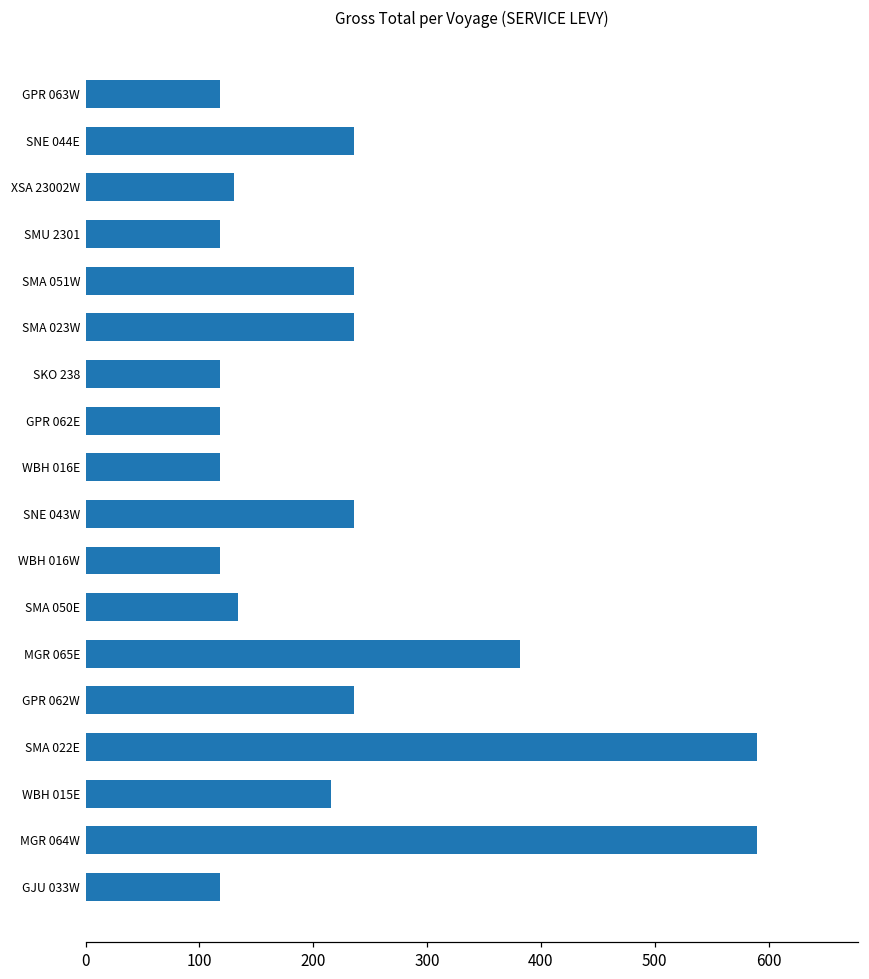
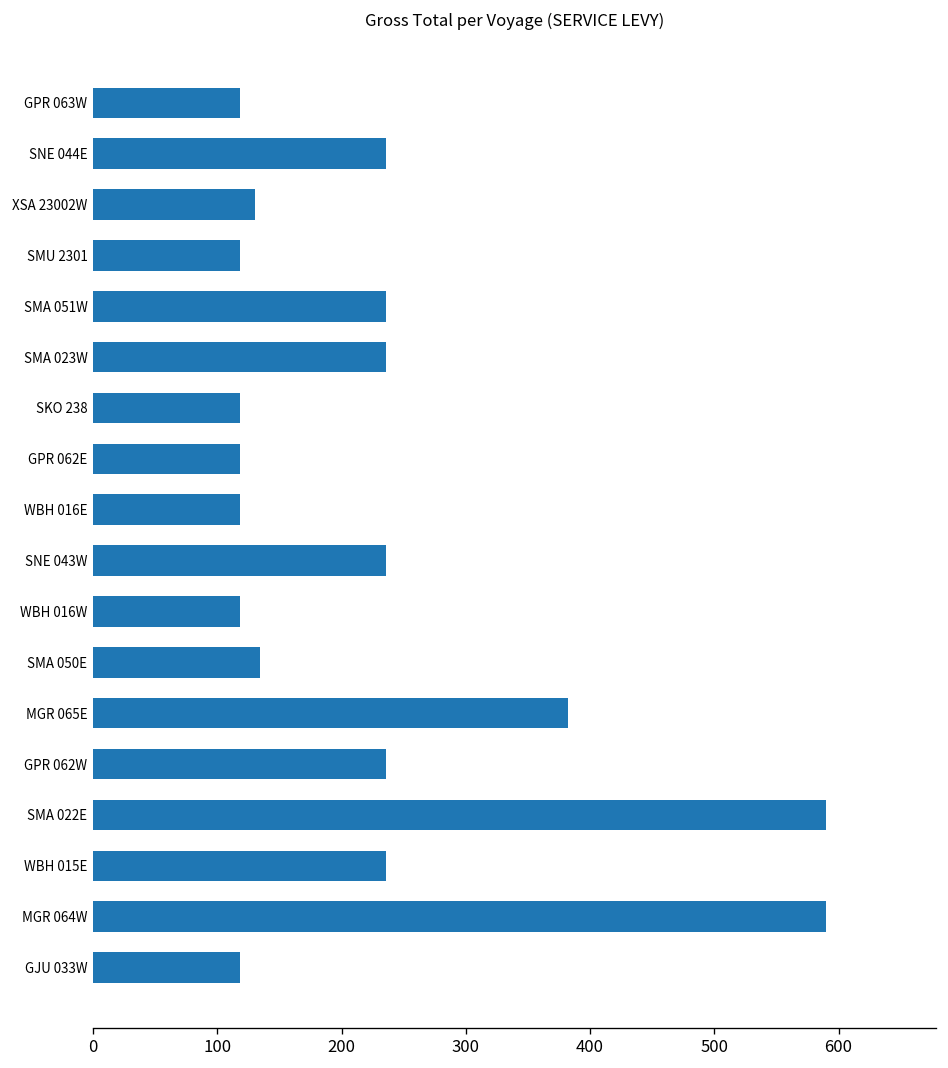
  {
    "GPR 063W": 118,
    "SNE 044E": 236,
    "XSA 23002W": 130,
    "SMU 2301": 118,
    "SMA 051W": 236,
    "SMA 023W": 236,
    "SKO 238": 118,
    "GPR 062E": 118,
    "WBH 016E": 118,
    "SNE 043W": 236,
    "WBH 016W": 118,
    "SMA 050E": 134,
    "MGR 065E": 382,
    "GPR 062W": 236,
    "SMA 022E": 590,
-   "WBH 015E": 216,
+   "WBH 015E": 236,
    "MGR 064W": 590,
    "GJU 033W": 118
  }
